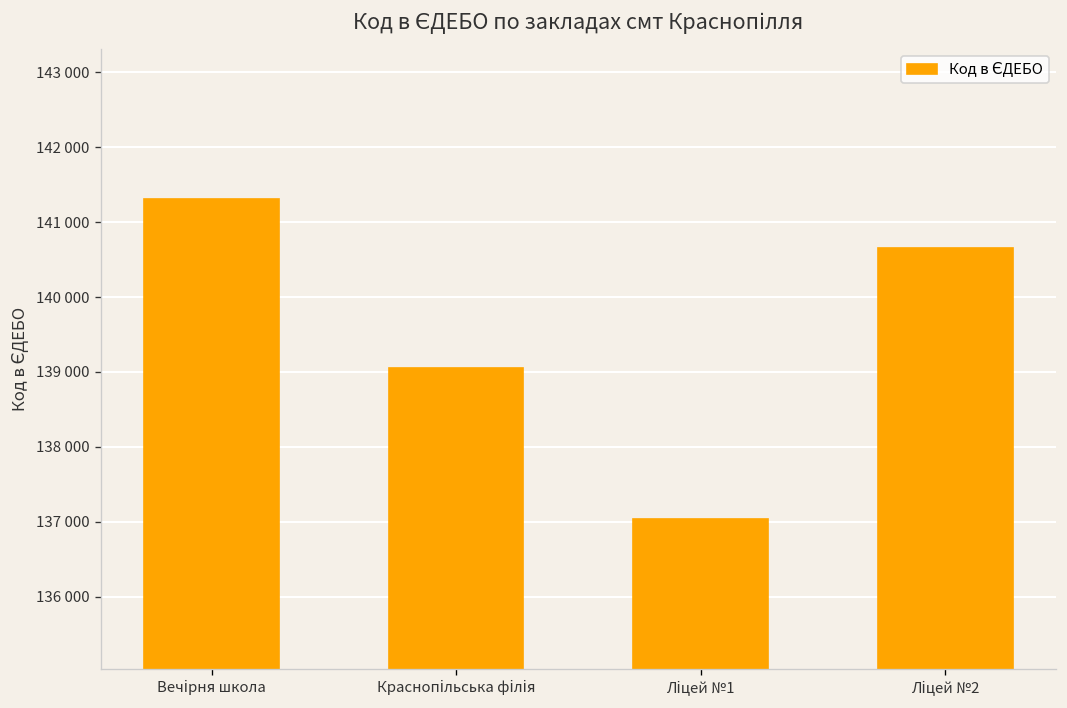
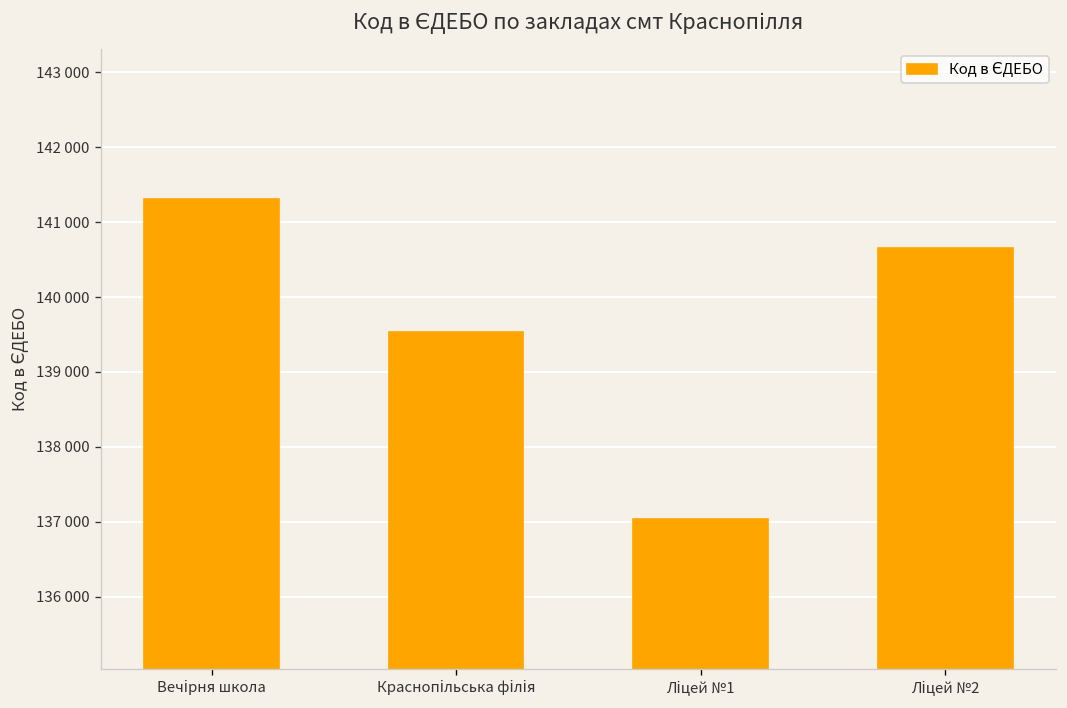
  {
    "Вечірня школа": 141300,
-   "Краснопільська філія": 139100,
+   "Краснопільська філія": 139500,
    "Ліцей №1": 137000,
    "Ліцей №2": 140600
  }
